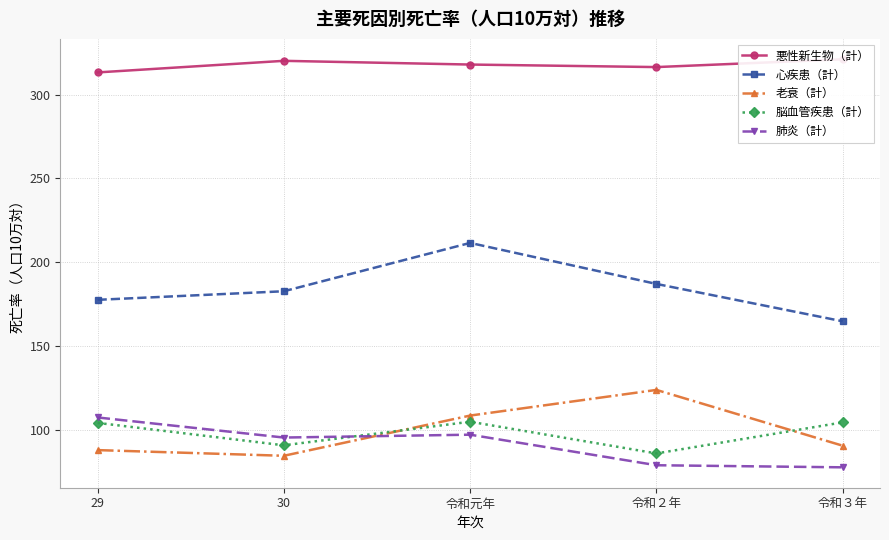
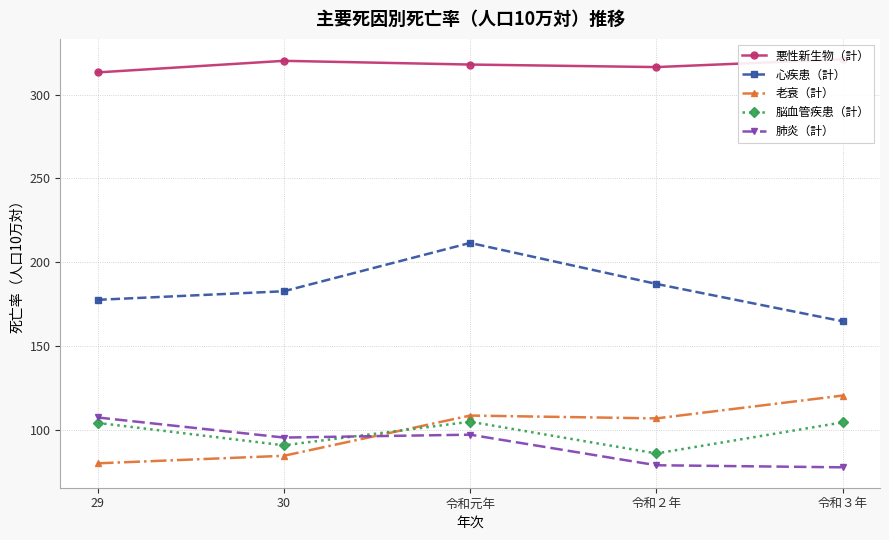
  {
    "悪性新生物（計）": {
      "29": 313,
      "30": 320,
      "令和元年": 318,
      "令和２年": 317
    },
    "心疾患（計）": {
      "29": 178,
      "30": 183,
      "令和元年": 212,
      "令和２年": 187,
      "令和３年": 165
    },
    "老衰（計）": {
-     "29": 88,
+     "29": 80,
      "30": 84,
      "令和元年": 108,
-     "令和２年": 124,
-     "令和３年": 90
+     "令和２年": 107,
+     "令和３年": 120
    },
    "脳血管疾患（計）": {
      "29": 104,
      "30": 91,
      "令和元年": 105,
      "令和２年": 86,
      "令和３年": 104
    },
    "肺炎（計）": {
      "29": 107,
      "30": 95,
      "令和元年": 97,
      "令和２年": 79,
      "令和３年": 77
    }
  }
